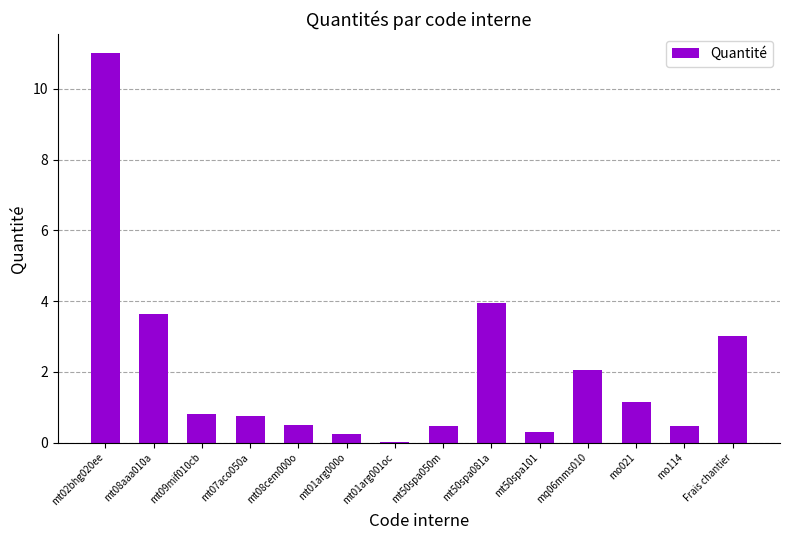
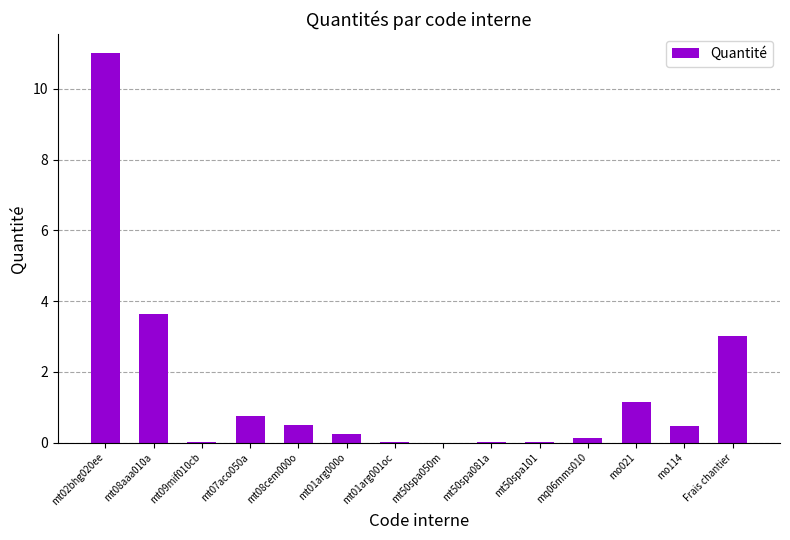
  {
    "mt02bhg020ee": 11.0,
    "mt08aaa010a": 3.6,
-   "mt09mif010cb": 0.8,
+   "mt09mif010cb": 0.0,
    "mt07aco050a": 0.8,
    "mt08cem000o": 0.5,
    "mt01arg000o": 0.2,
-   "mt50spa050m": 0.5,
-   "mt50spa081a": 3.9,
-   "mt50spa101": 0.3,
-   "mq06mms010": 2.0,
+   "mt50spa050m": 0.0,
+   "mt50spa081a": 0.0,
+   "mt50spa101": 0.0,
+   "mq06mms010": 0.1,
    "mo021": 1.2,
    "mo114": 0.5,
    "Frais chantier": 3.0
  }
